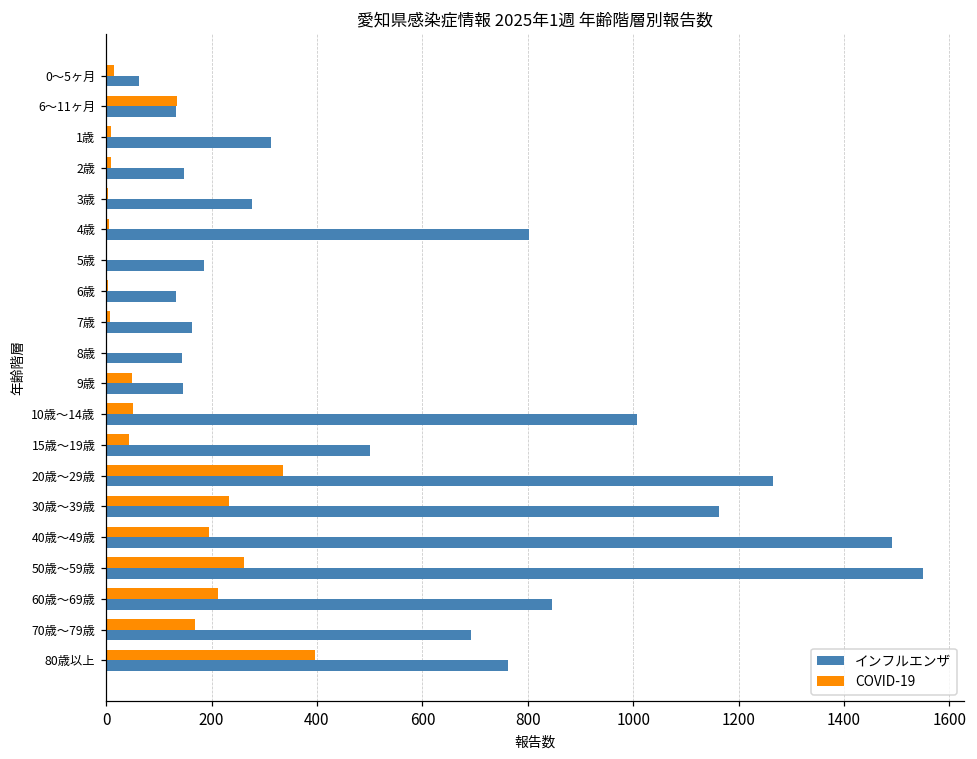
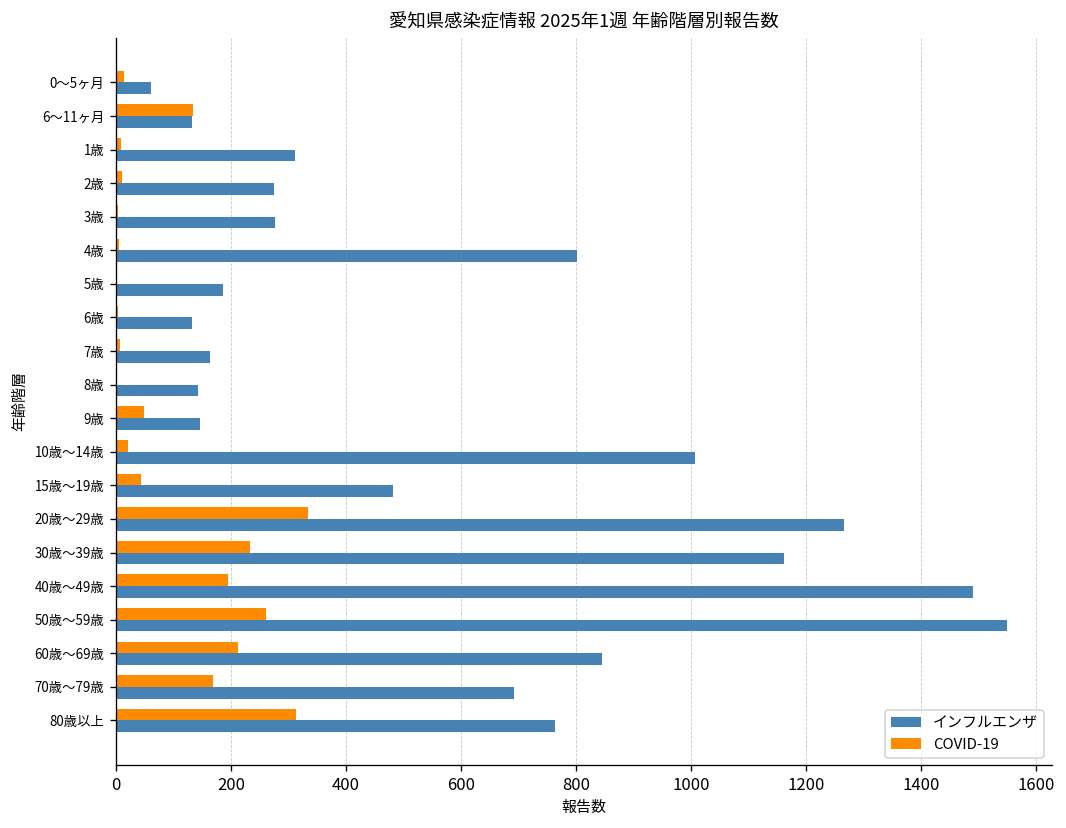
  {
    "インフルエンザ": {
      "0～5ヶ月": 60,
      "6～11ヶ月": 130,
      "1歳": 310,
-     "2歳": 150,
+     "2歳": 280,
      "3歳": 280,
      "4歳": 800,
      "5歳": 190,
      "6歳": 130,
      "7歳": 160,
      "8歳": 140,
      "9歳": 150,
      "10歳～14歳": 1010,
-     "15歳～19歳": 500,
+     "15歳～19歳": 480,
      "20歳～29歳": 1270,
      "30歳～39歳": 1160,
      "40歳～49歳": 1490,
      "50歳～59歳": 1550,
      "60歳～69歳": 850,
      "70歳～79歳": 690,
      "80歳以上": 760
    },
    "COVID-19": {
      "0～5ヶ月": 20,
      "6～11ヶ月": 140,
      "1歳": 10,
      "2歳": 10,
      "5歳": 0,
      "7歳": 10,
      "8歳": 0,
      "9歳": 50,
-     "10歳～14歳": 50,
+     "10歳～14歳": 20,
      "15歳～19歳": 40,
      "20歳～29歳": 340,
      "30歳～39歳": 230,
      "40歳～49歳": 200,
      "50歳～59歳": 260,
      "60歳～69歳": 210,
      "70歳～79歳": 170,
-     "80歳以上": 400
+     "80歳以上": 310
    }
  }
